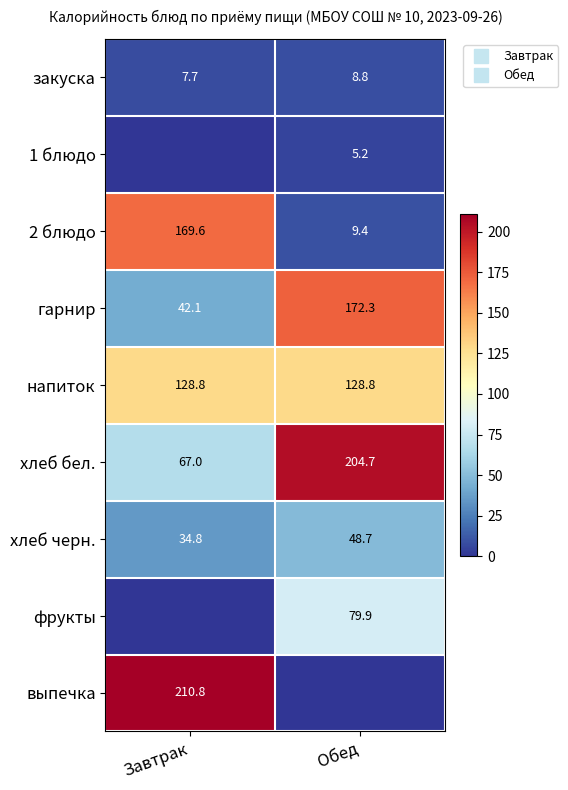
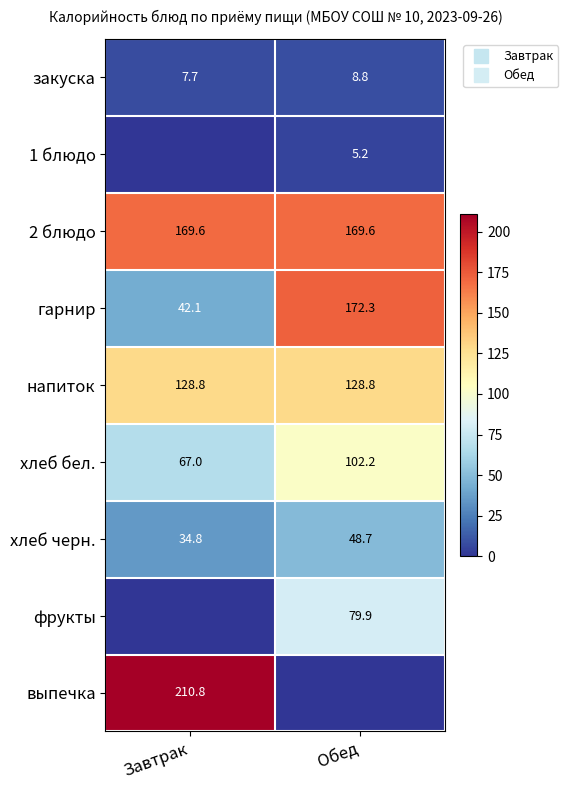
  {
    "закуска": {
      "Завтрак": 7.7,
      "Обед": 8.8
    },
    "1 блюдо": {
      "Обед": 5.2
    },
    "2 блюдо": {
      "Завтрак": 169.6,
-     "Обед": 9.4
+     "Обед": 169.6
    },
    "гарнир": {
      "Завтрак": 42.1,
      "Обед": 172.3
    },
    "напиток": {
      "Завтрак": 128.8,
      "Обед": 128.8
    },
    "хлеб бел.": {
      "Завтрак": 67.0,
-     "Обед": 204.7
+     "Обед": 102.2
    },
    "хлеб черн.": {
      "Завтрак": 34.8,
      "Обед": 48.7
    },
    "фрукты": {
      "Обед": 79.9
    },
    "выпечка": {
      "Завтрак": 210.8
    }
  }
